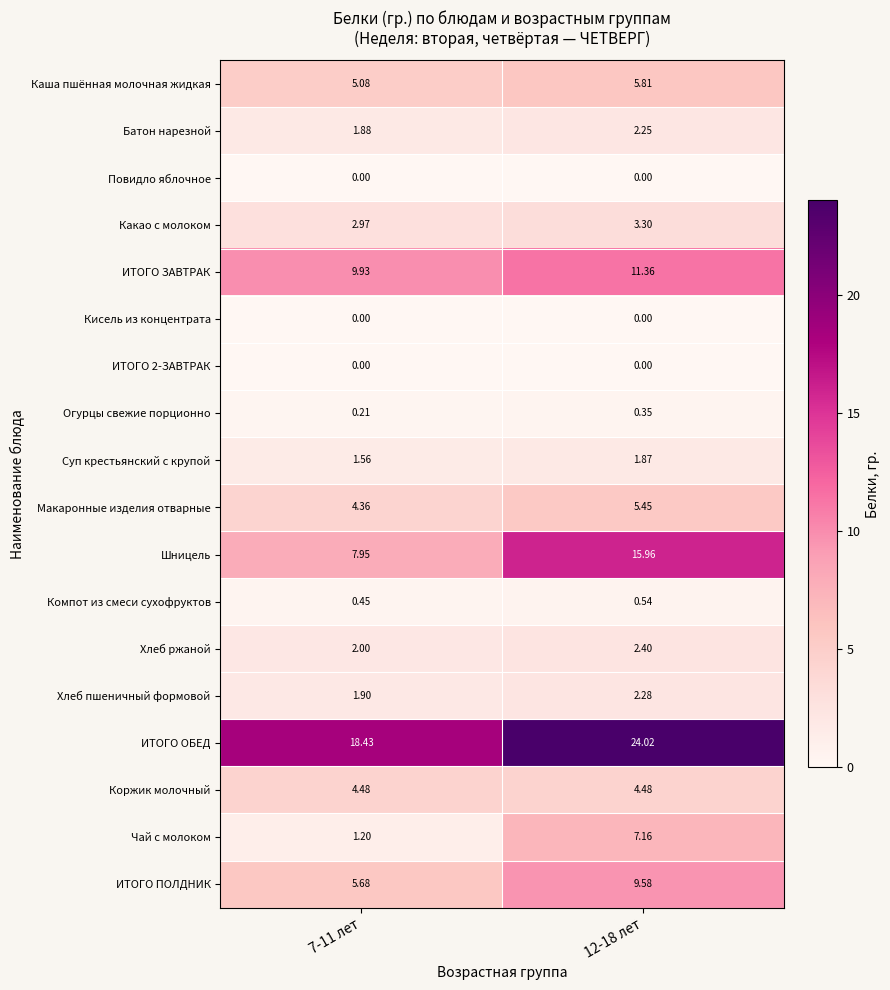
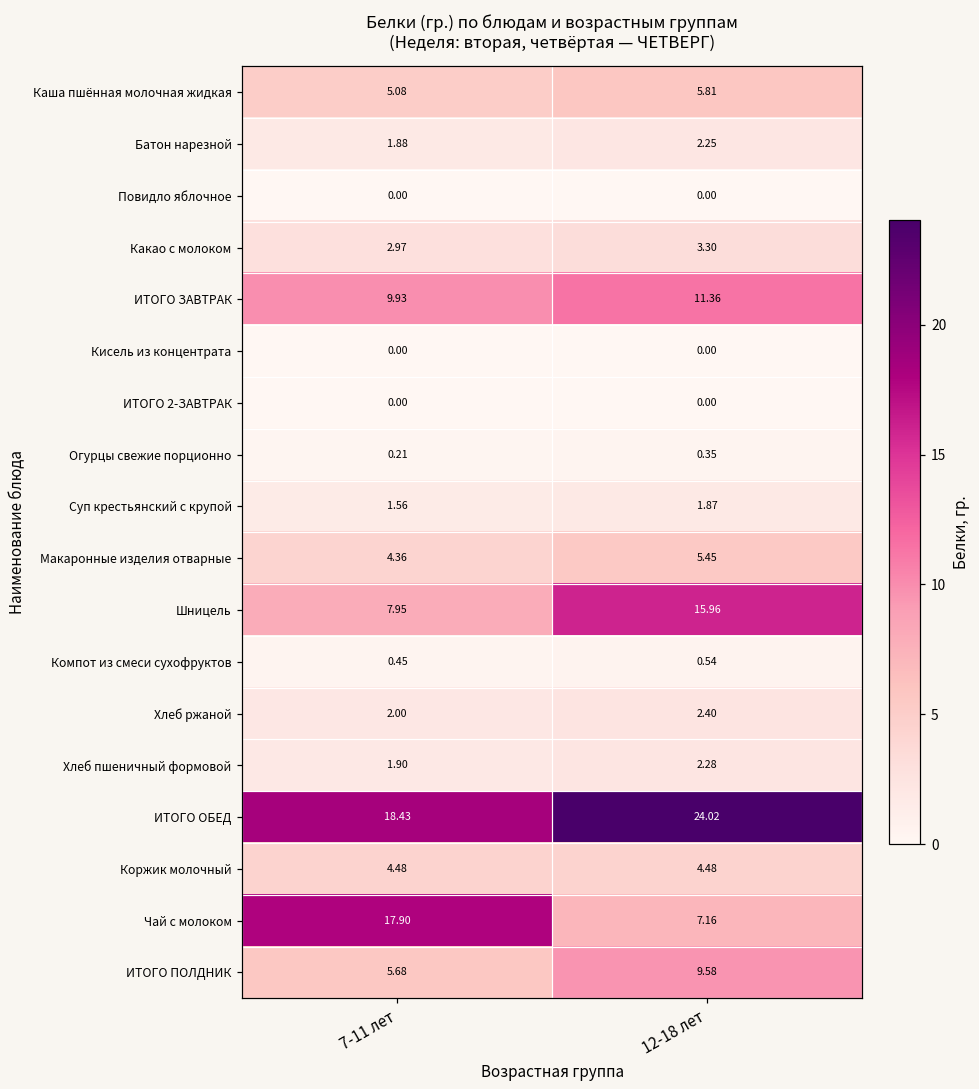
  {
    "Каша пшённая молочная жидкая": {
      "7-11 лет": 5.08,
      "12-18 лет": 5.81
    },
    "Батон нарезной": {
      "7-11 лет": 1.88,
      "12-18 лет": 2.25
    },
    "Повидло яблочное": {
      "7-11 лет": 0.00,
      "12-18 лет": 0.00
    },
    "Какао с молоком": {
      "7-11 лет": 2.97,
      "12-18 лет": 3.30
    },
    "ИТОГО ЗАВТРАК": {
      "7-11 лет": 9.93,
      "12-18 лет": 11.36
    },
    "Кисель из концентрата": {
      "7-11 лет": 0.00,
      "12-18 лет": 0.00
    },
    "ИТОГО 2-ЗАВТРАК": {
      "7-11 лет": 0.00,
      "12-18 лет": 0.00
    },
    "Огурцы свежие порционно": {
      "7-11 лет": 0.21,
      "12-18 лет": 0.35
    },
    "Суп крестьянский с крупой": {
      "7-11 лет": 1.56,
      "12-18 лет": 1.87
    },
    "Макаронные изделия отварные": {
      "7-11 лет": 4.36,
      "12-18 лет": 5.45
    },
    "Шницель": {
      "7-11 лет": 7.95,
      "12-18 лет": 15.96
    },
    "Компот из смеси сухофруктов": {
      "7-11 лет": 0.45,
      "12-18 лет": 0.54
    },
    "Хлеб ржаной": {
      "7-11 лет": 2.00,
      "12-18 лет": 2.40
    },
    "Хлеб пшеничный формовой": {
      "7-11 лет": 1.90,
      "12-18 лет": 2.28
    },
    "ИТОГО ОБЕД": {
      "7-11 лет": 18.43,
      "12-18 лет": 24.02
    },
    "Коржик молочный": {
      "7-11 лет": 4.48,
      "12-18 лет": 4.48
    },
    "Чай с молоком": {
-     "7-11 лет": 1.20,
+     "7-11 лет": 17.90,
      "12-18 лет": 7.16
    },
    "ИТОГО ПОЛДНИК": {
      "7-11 лет": 5.68,
      "12-18 лет": 9.58
    }
  }
